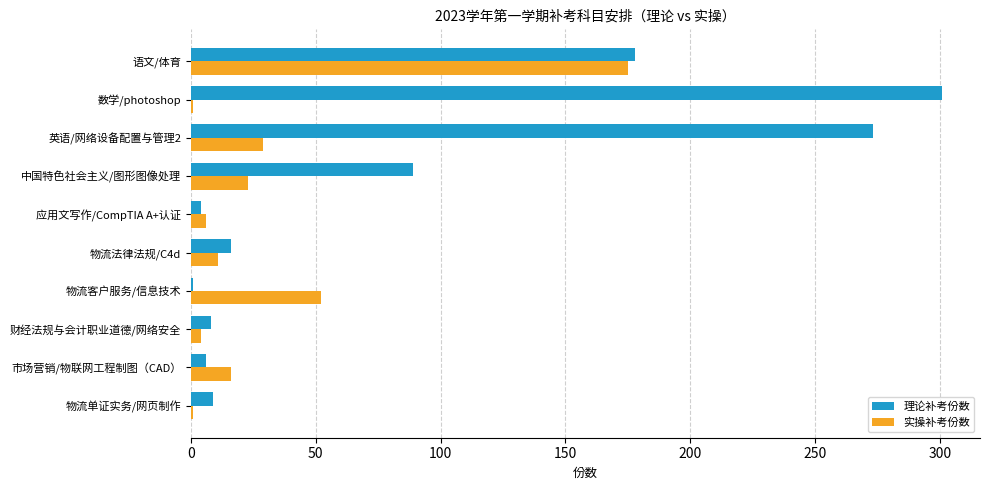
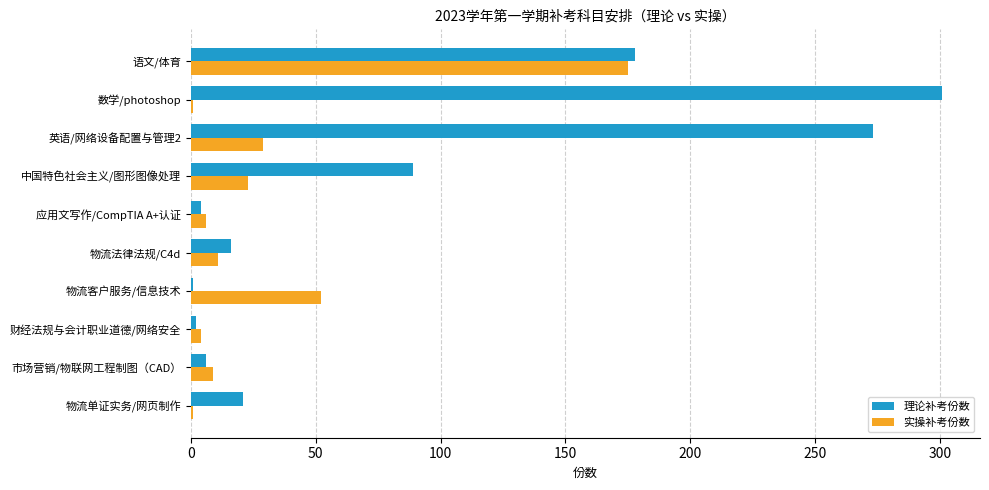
  {
    "理论补考份数": {
      "语文/体育": 178,
      "数学/photoshop": 301,
      "英语/网络设备配置与管理2": 273,
      "中国特色社会主义/图形图像处理": 89,
      "应用文写作/CompTIA A+认证": 4,
      "物流法律法规/C4d": 16,
-     "财经法规与会计职业道德/网络安全": 8,
+     "财经法规与会计职业道德/网络安全": 2,
      "市场营销/物联网工程制图（CAD）": 6,
-     "物流单证实务/网页制作": 9
+     "物流单证实务/网页制作": 21
    },
    "实操补考份数": {
      "语文/体育": 175,
      "英语/网络设备配置与管理2": 29,
      "中国特色社会主义/图形图像处理": 23,
      "应用文写作/CompTIA A+认证": 6,
      "物流法律法规/C4d": 11,
      "物流客户服务/信息技术": 52,
      "财经法规与会计职业道德/网络安全": 4,
-     "市场营销/物联网工程制图（CAD）": 16
+     "市场营销/物联网工程制图（CAD）": 9
    }
  }
